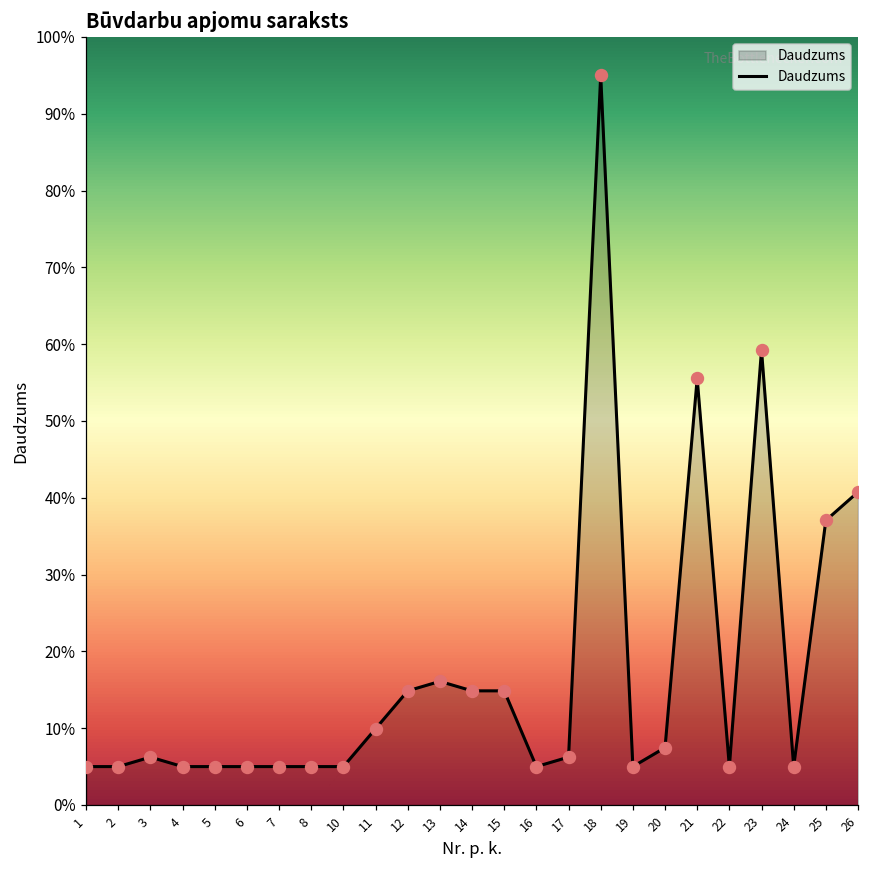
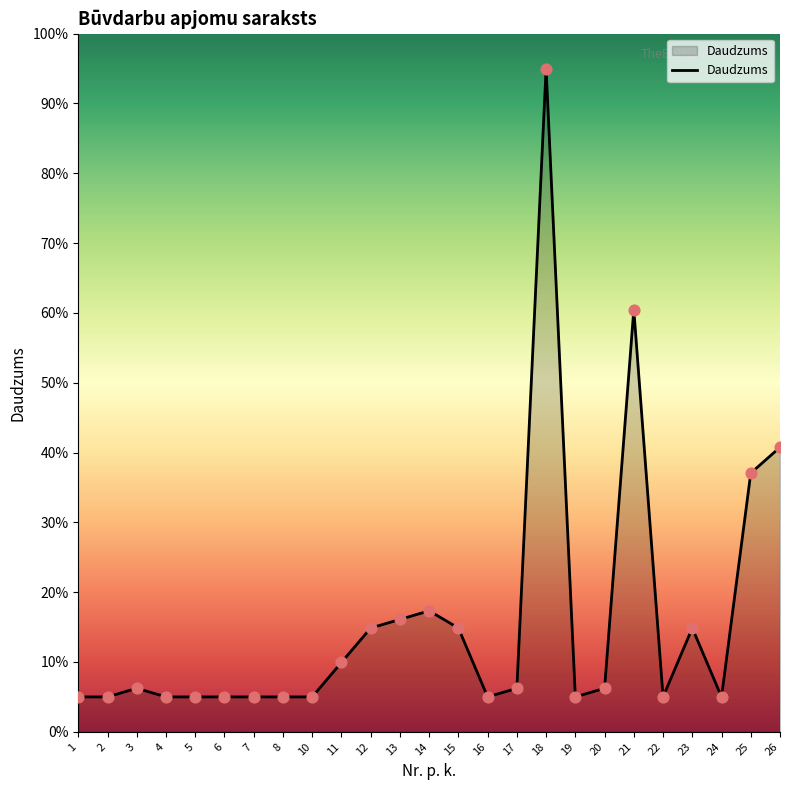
  {
    "1": "5%",
    "2": "5%",
    "3": "6%",
    "4": "5%",
    "5": "5%",
    "6": "5%",
    "7": "5%",
    "8": "5%",
    "10": "5%",
    "11": "10%",
    "12": "15%",
    "13": "16%",
-   "14": "15%",
+   "14": "17%",
    "15": "15%",
    "16": "5%",
    "17": "6%",
    "18": "95%",
    "19": "5%",
-   "20": "7%",
-   "21": "56%",
+   "20": "6%",
+   "21": "60%",
    "22": "5%",
-   "23": "59%",
+   "23": "15%",
    "24": "5%",
    "25": "37%",
    "26": "41%"
  }
